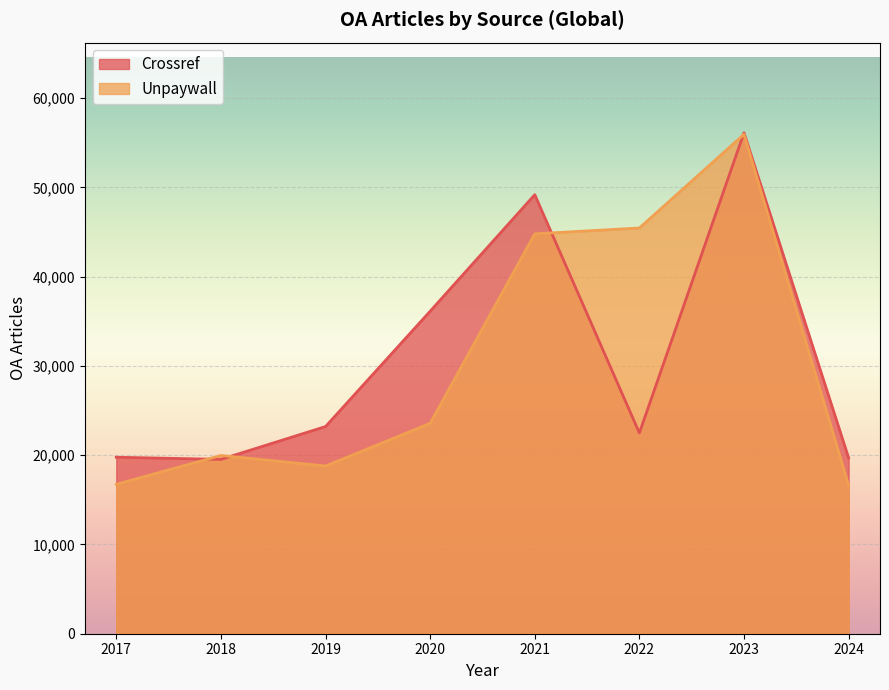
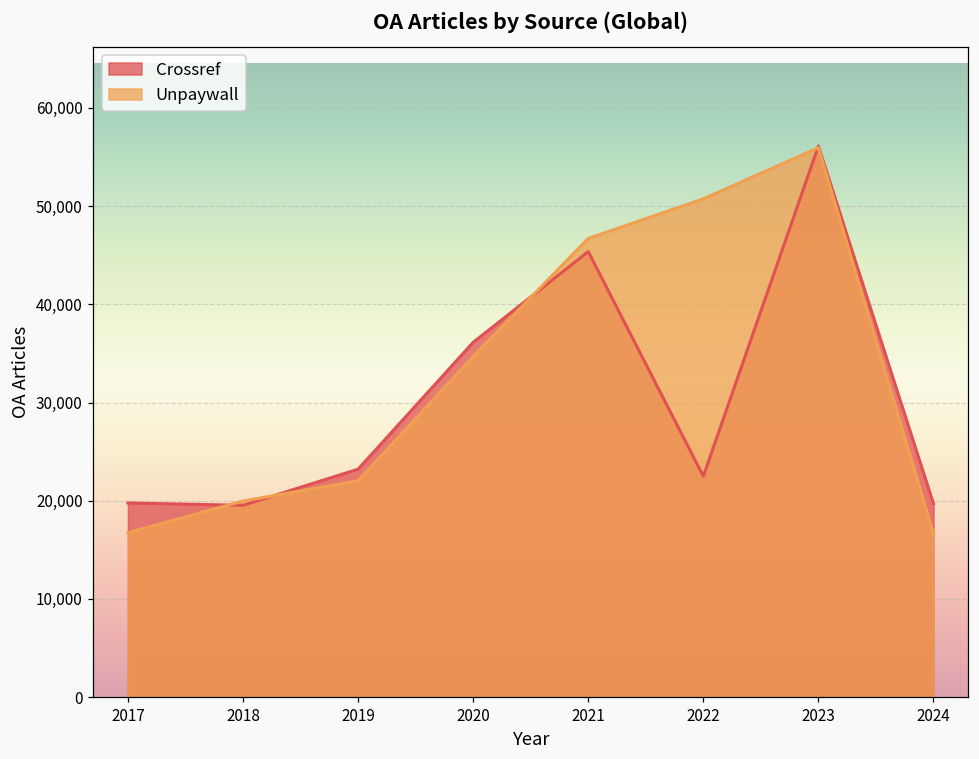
  {
    "Crossref": {
      "2017": "20,000",
      "2018": "20,000",
      "2019": "23,000",
      "2020": "36,000",
-     "2021": "49,000",
+     "2021": "45,000",
      "2022": "22,000",
      "2024": "20,000"
    },
    "Unpaywall": {
      "2017": "17,000",
      "2018": "20,000",
-     "2019": "19,000",
-     "2020": "24,000",
-     "2021": "45,000",
-     "2022": "45,000",
+     "2019": "22,000",
+     "2020": "35,000",
+     "2021": "47,000",
+     "2022": "51,000",
      "2024": "17,000"
    }
  }
